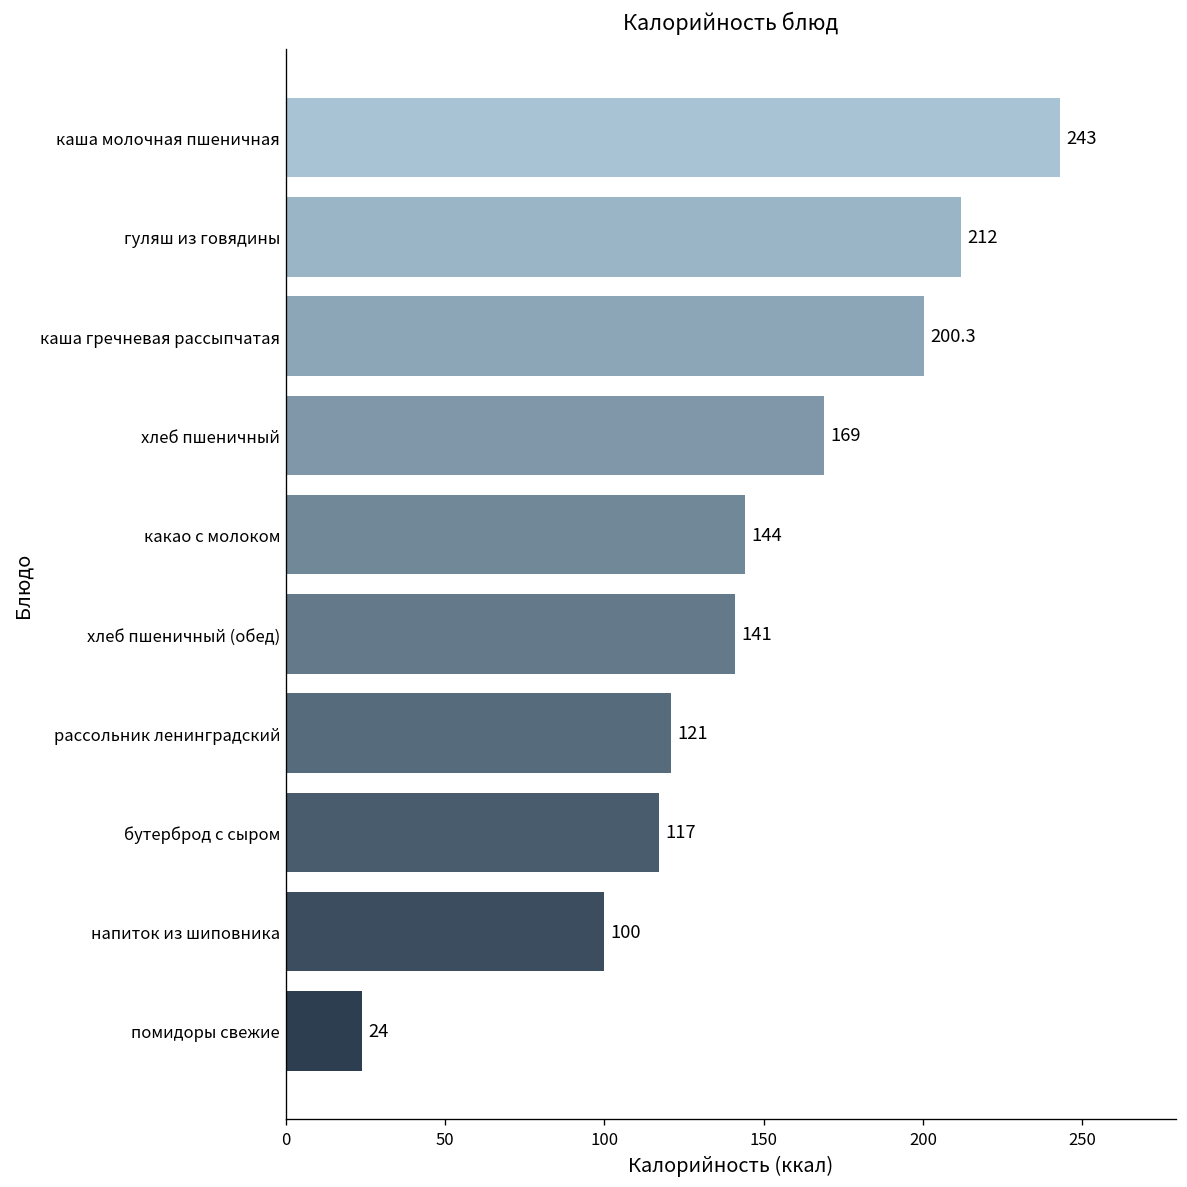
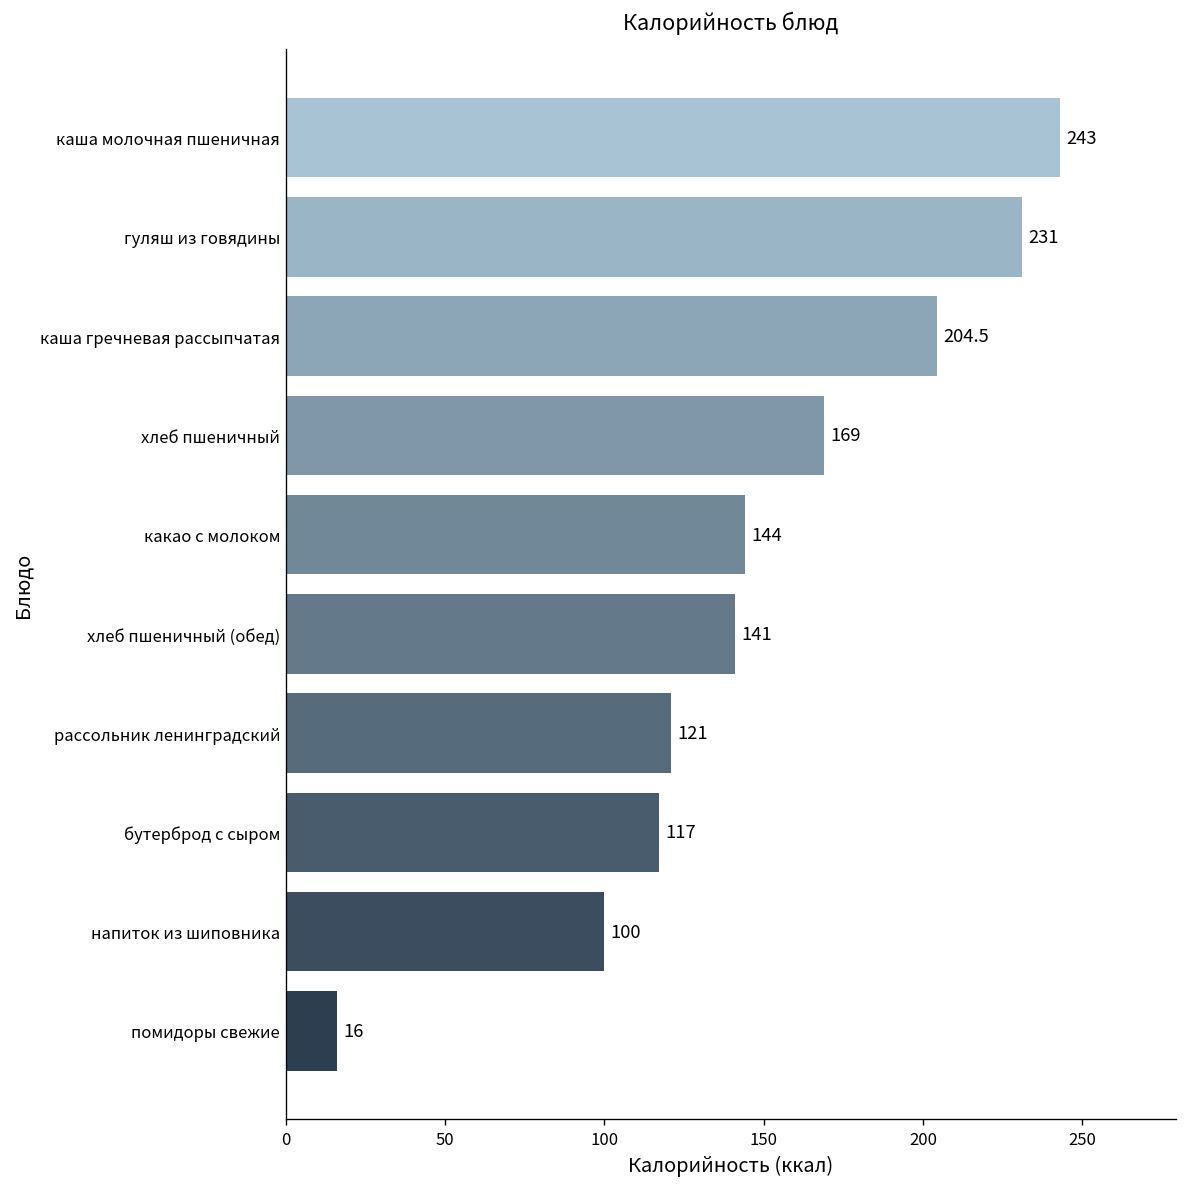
  {
    "каша молочная пшеничная": 243,
-   "гуляш из говядины": 212,
-   "каша гречневая рассыпчатая": 200.3,
+   "гуляш из говядины": 231,
+   "каша гречневая рассыпчатая": 204.5,
    "хлеб пшеничный": 169,
    "какао с молоком": 144,
    "хлеб пшеничный (обед)": 141,
    "рассольник ленинградский": 121,
    "бутерброд с сыром": 117,
    "напиток из шиповника": 100,
-   "помидоры свежие": 24
+   "помидоры свежие": 16
  }
